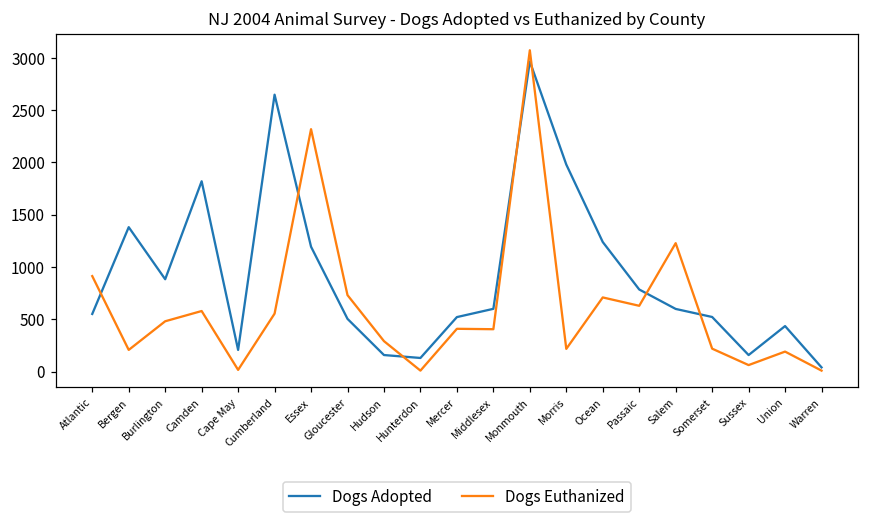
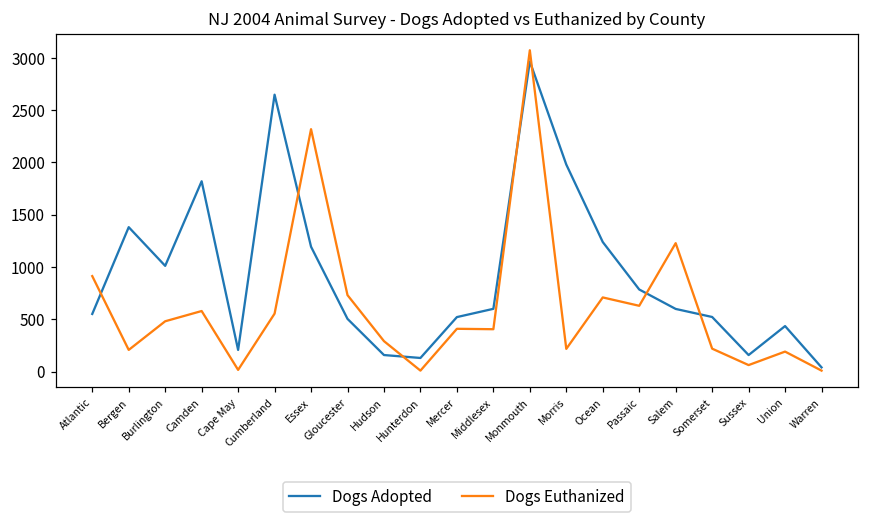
  {
    "Dogs Adopted": {
      "Atlantic": 600,
      "Bergen": 1400,
-     "Burlington": 900,
+     "Burlington": 1000,
      "Camden": 1800,
      "Cape May": 200,
      "Cumberland": 2600,
      "Essex": 1200,
      "Gloucester": 500,
      "Hudson": 200,
      "Hunterdon": 100,
      "Mercer": 500,
      "Middlesex": 600,
      "Monmouth": 3000,
      "Morris": 2000,
      "Ocean": 1200,
      "Passaic": 800,
      "Salem": 600,
      "Somerset": 500,
      "Sussex": 200,
      "Union": 400,
      "Warren": 0
    },
    "Dogs Euthanized": {
      "Atlantic": 900,
      "Bergen": 200,
      "Burlington": 500,
      "Camden": 600,
      "Cape May": 0,
      "Cumberland": 600,
      "Essex": 2300,
      "Gloucester": 700,
      "Hudson": 300,
      "Hunterdon": 0,
      "Mercer": 400,
      "Middlesex": 400,
      "Monmouth": 3100,
      "Morris": 200,
      "Ocean": 700,
      "Passaic": 600,
      "Salem": 1200,
      "Somerset": 200,
      "Sussex": 100,
      "Union": 200,
      "Warren": 0
    }
  }
